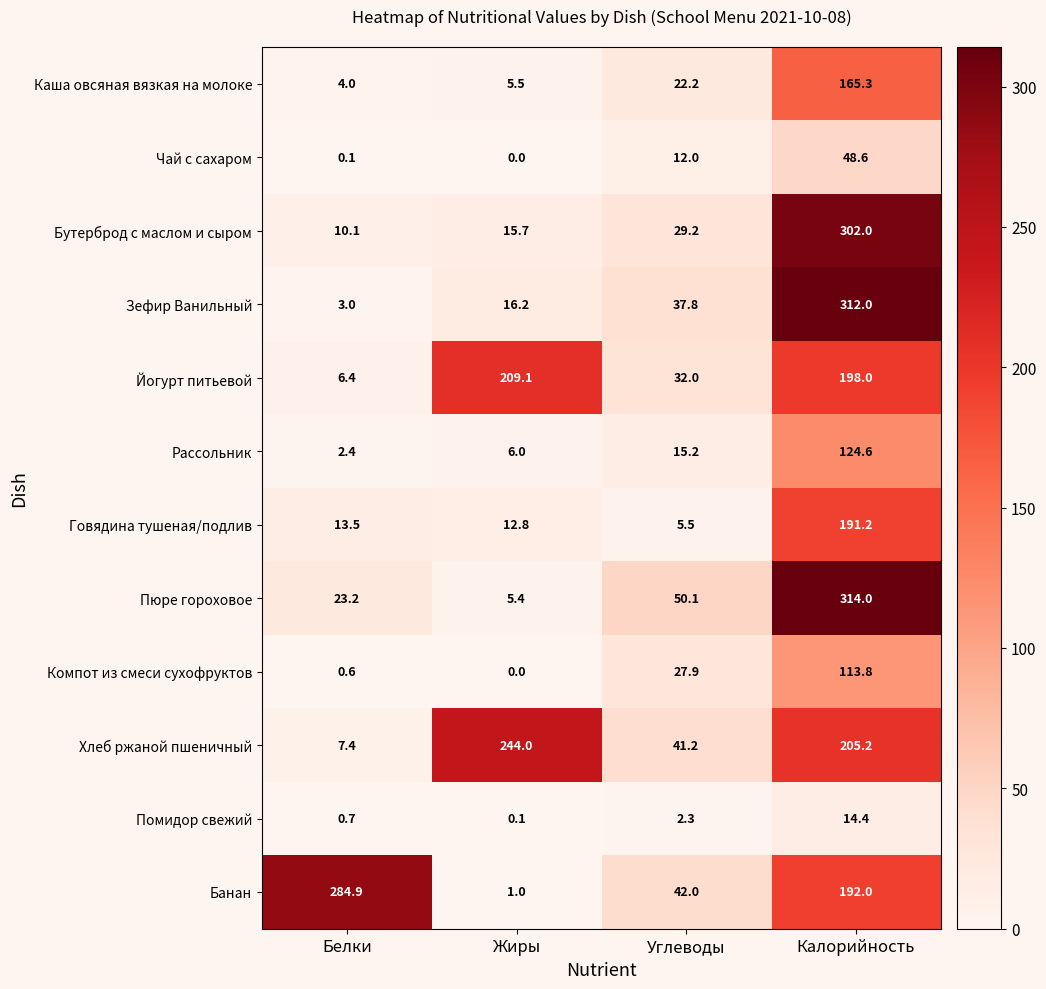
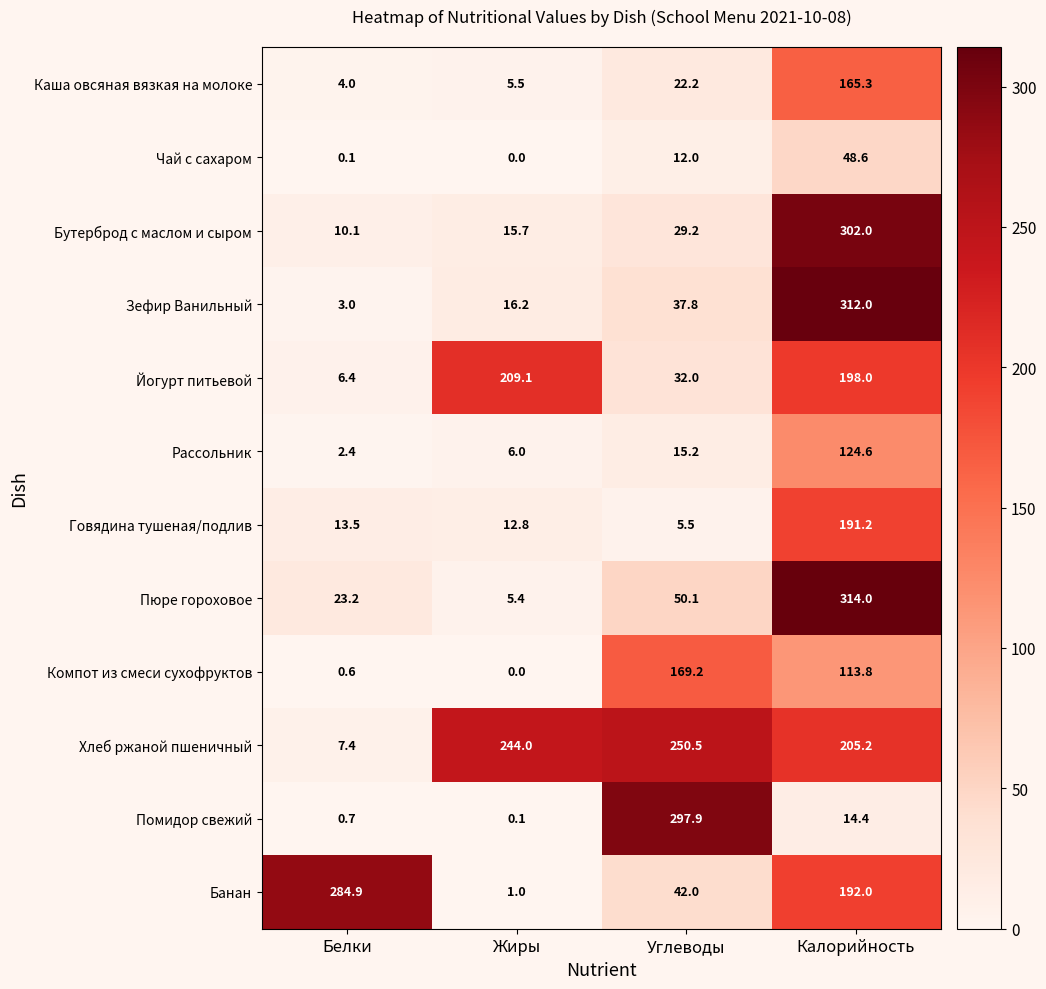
  {
    "Каша овсяная вязкая на молоке": {
      "Белки": 4.0,
      "Жиры": 5.5,
      "Углеводы": 22.2,
      "Калорийность": 165.3
    },
    "Чай с сахаром": {
      "Белки": 0.1,
      "Жиры": 0.0,
      "Углеводы": 12.0,
      "Калорийность": 48.6
    },
    "Бутерброд с маслом и сыром": {
      "Белки": 10.1,
      "Жиры": 15.7,
      "Углеводы": 29.2,
      "Калорийность": 302.0
    },
    "Зефир Ванильный": {
      "Белки": 3.0,
      "Жиры": 16.2,
      "Углеводы": 37.8,
      "Калорийность": 312.0
    },
    "Йогурт питьевой": {
      "Белки": 6.4,
      "Жиры": 209.1,
      "Углеводы": 32.0,
      "Калорийность": 198.0
    },
    "Рассольник": {
      "Белки": 2.4,
      "Жиры": 6.0,
      "Углеводы": 15.2,
      "Калорийность": 124.6
    },
    "Говядина тушеная/подлив": {
      "Белки": 13.5,
      "Жиры": 12.8,
      "Углеводы": 5.5,
      "Калорийность": 191.2
    },
    "Пюре гороховое": {
      "Белки": 23.2,
      "Жиры": 5.4,
      "Углеводы": 50.1,
      "Калорийность": 314.0
    },
    "Компот из смеси сухофруктов": {
      "Белки": 0.6,
      "Жиры": 0.0,
-     "Углеводы": 27.9,
+     "Углеводы": 169.2,
      "Калорийность": 113.8
    },
    "Хлеб ржаной пшеничный": {
      "Белки": 7.4,
      "Жиры": 244.0,
-     "Углеводы": 41.2,
+     "Углеводы": 250.5,
      "Калорийность": 205.2
    },
    "Помидор свежий": {
      "Белки": 0.7,
      "Жиры": 0.1,
-     "Углеводы": 2.3,
+     "Углеводы": 297.9,
      "Калорийность": 14.4
    },
    "Банан": {
      "Белки": 284.9,
      "Жиры": 1.0,
      "Углеводы": 42.0,
      "Калорийность": 192.0
    }
  }
